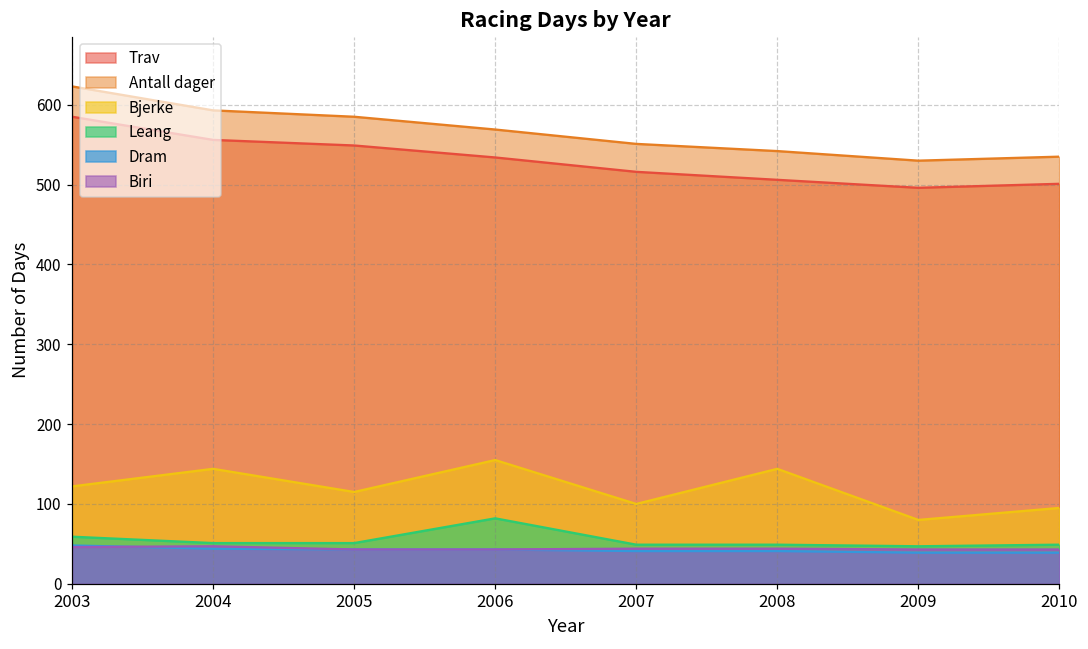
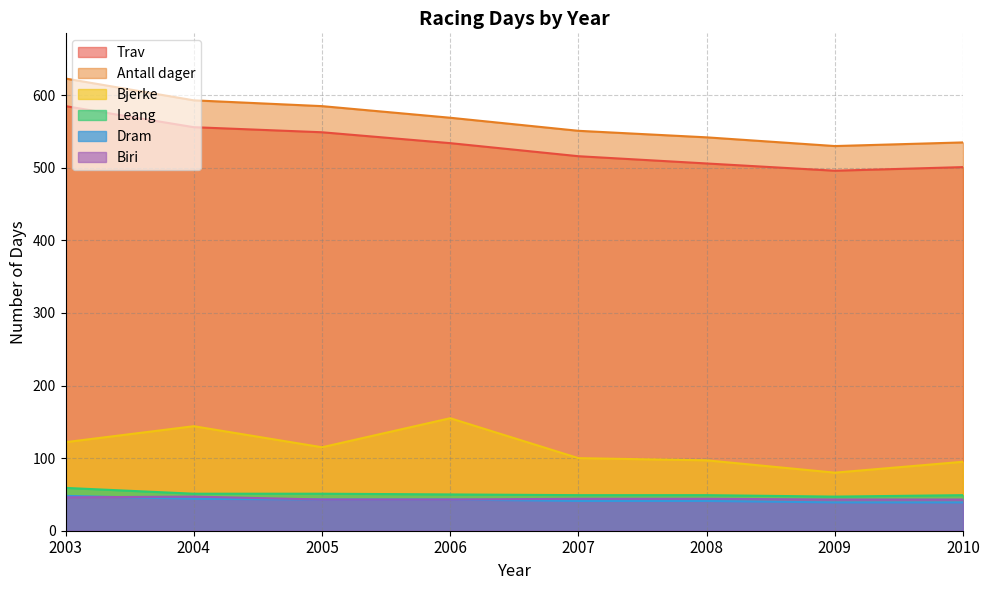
  {
    "Bjerke": {
      "2003": 120,
      "2004": 140,
      "2005": 120,
      "2006": 160,
      "2007": 100,
-     "2008": 140,
+     "2008": 100,
      "2009": 80,
      "2010": 100
    },
    "Leang": {
      "2003": 60,
      "2004": 50,
      "2005": 50,
-     "2006": 80,
+     "2006": 50,
      "2007": 50,
      "2008": 50,
      "2009": 50,
      "2010": 50
    },
    "Dram": {
      "2009": 40,
      "2010": 40
    },
    "Biri": {
      "2009": 40,
      "2010": 40
    }
  }
